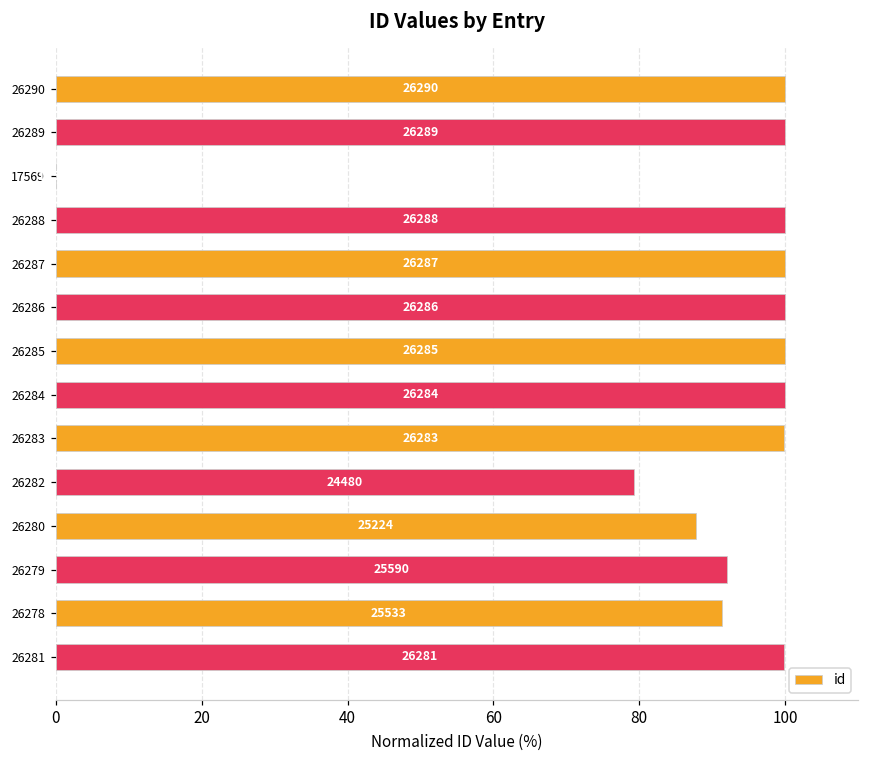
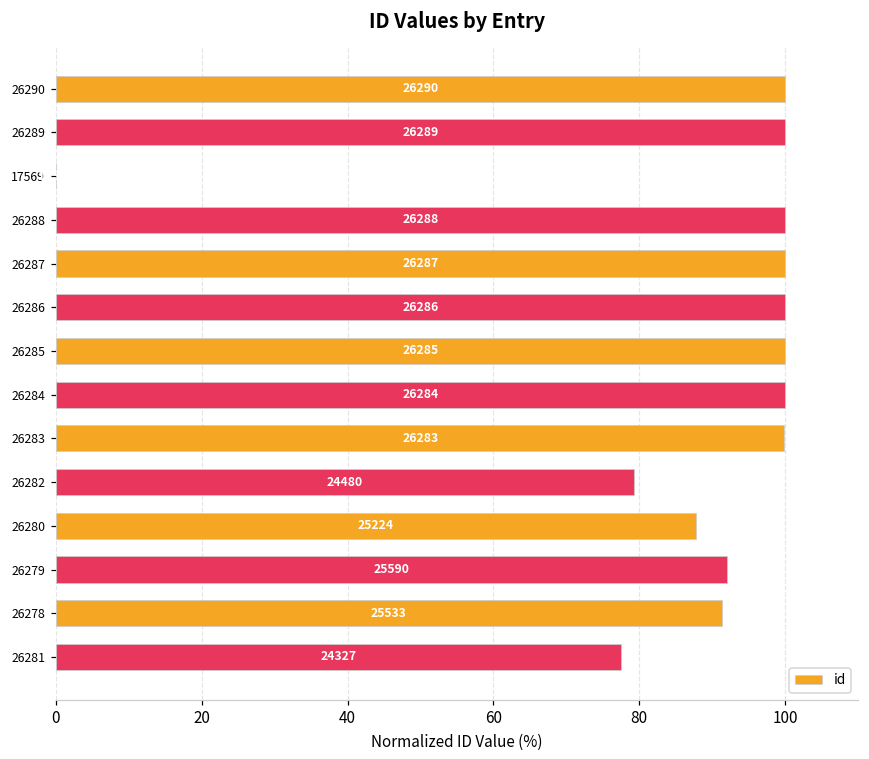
  {
-   "26281": 26281
+   "26281": 24327
  }
